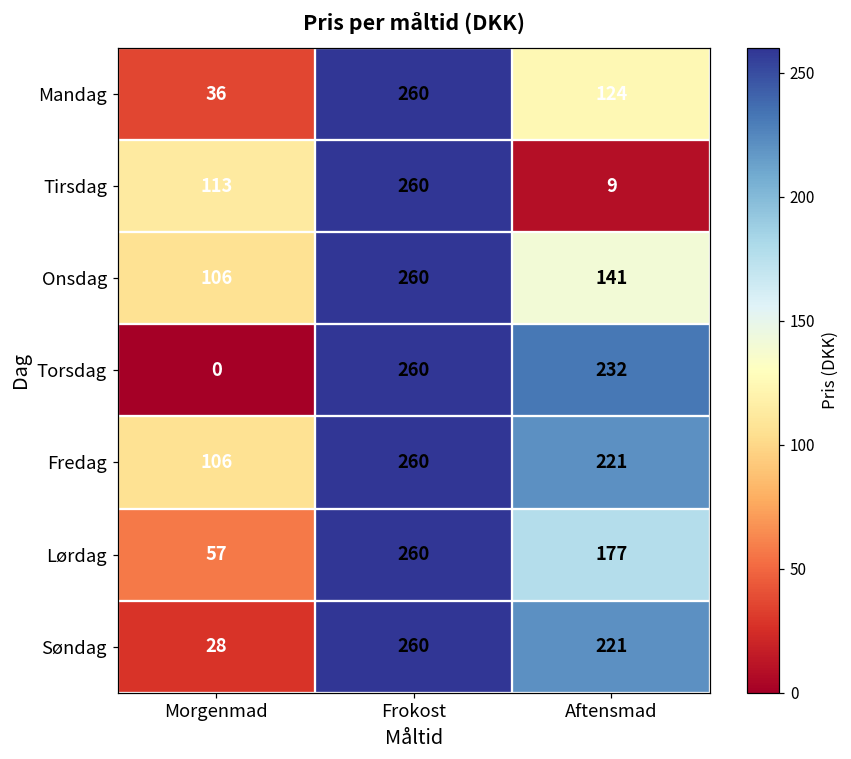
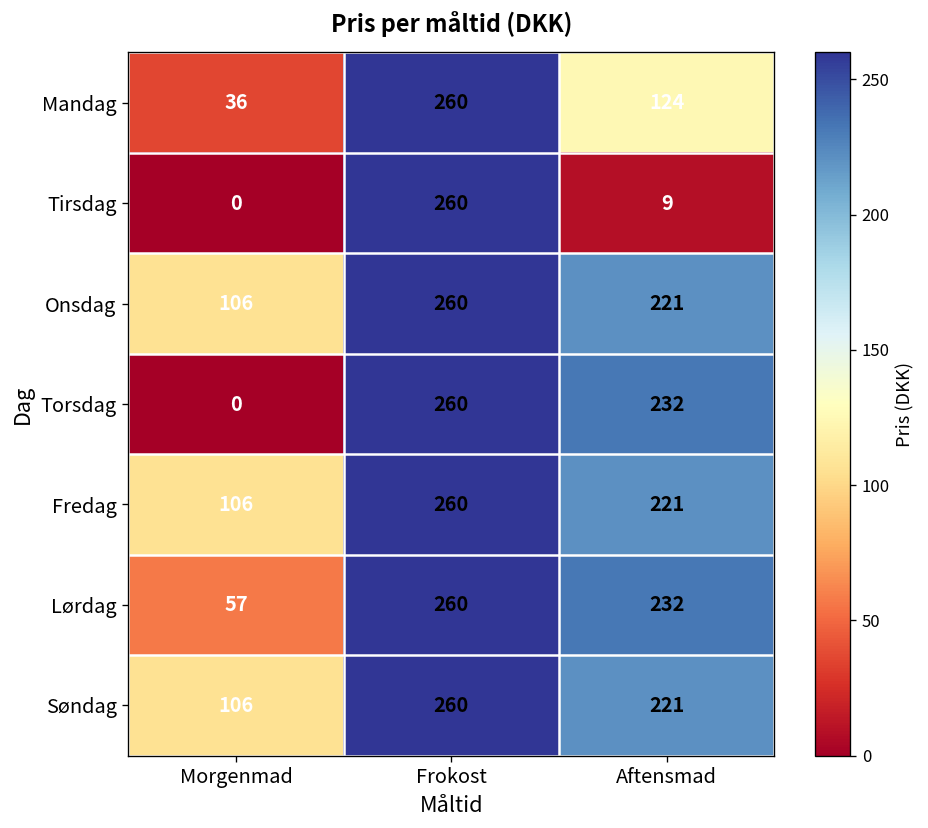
  {
    "Mandag": {
      "Morgenmad": 36,
      "Frokost": 260,
      "Aftensmad": 124
    },
    "Tirsdag": {
-     "Morgenmad": 113,
+     "Morgenmad": 0,
      "Frokost": 260,
      "Aftensmad": 9
    },
    "Onsdag": {
      "Morgenmad": 106,
      "Frokost": 260,
-     "Aftensmad": 141
+     "Aftensmad": 221
    },
    "Torsdag": {
      "Morgenmad": 0,
      "Frokost": 260,
      "Aftensmad": 232
    },
    "Fredag": {
      "Morgenmad": 106,
      "Frokost": 260,
      "Aftensmad": 221
    },
    "Lørdag": {
      "Morgenmad": 57,
      "Frokost": 260,
-     "Aftensmad": 177
+     "Aftensmad": 232
    },
    "Søndag": {
-     "Morgenmad": 28,
+     "Morgenmad": 106,
      "Frokost": 260,
      "Aftensmad": 221
    }
  }
